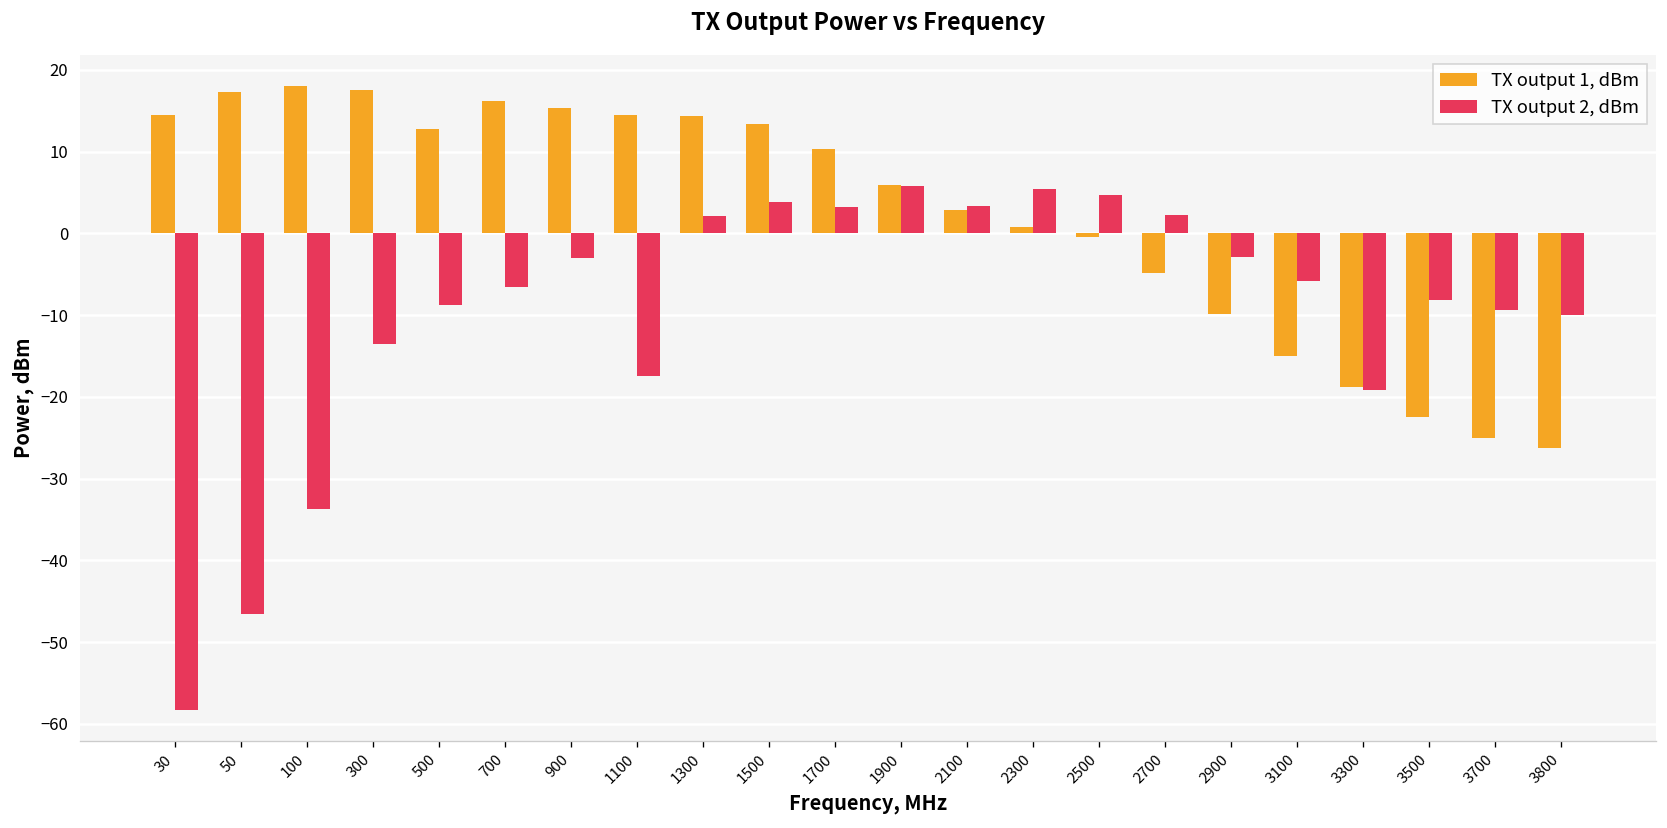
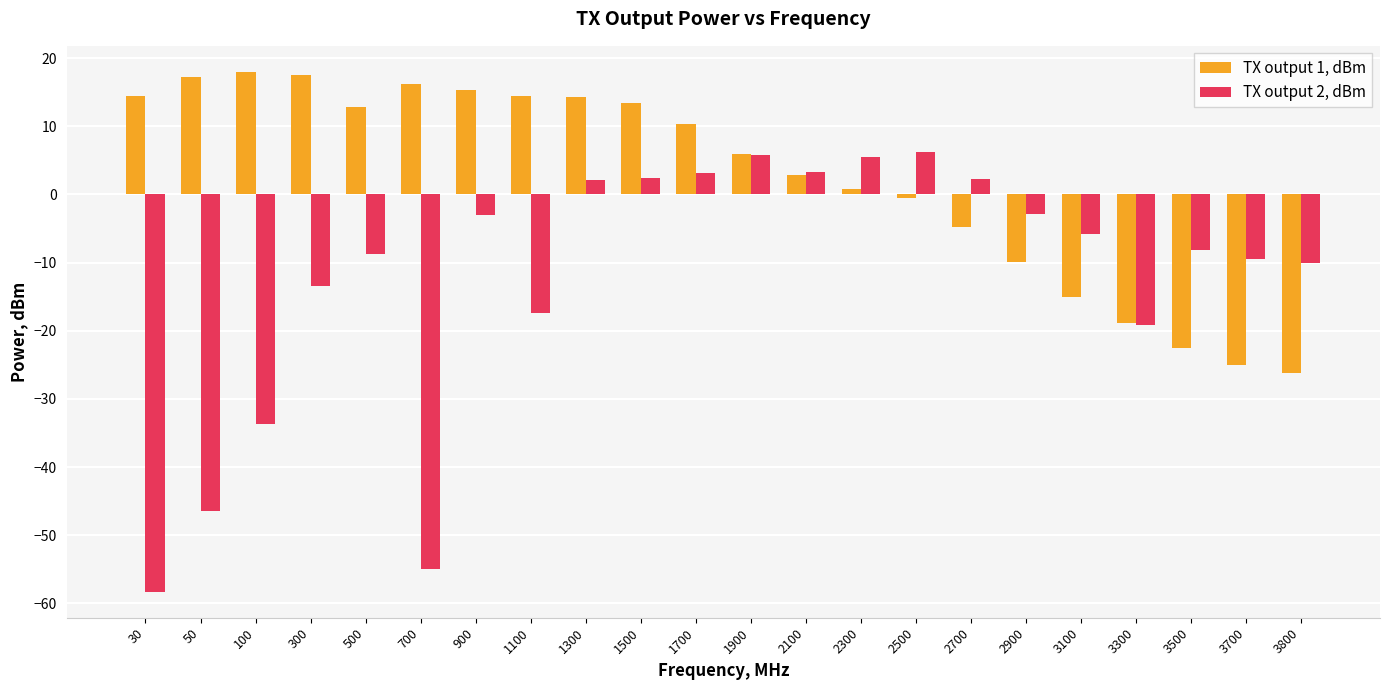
  {
    "TX output 1, dBm": {
      "30": 15,
      "50": 17,
      "100": 18,
      "300": 18,
      "500": 13,
      "700": 16,
      "900": 15,
      "1100": 15,
      "1300": 14,
      "1500": 13,
      "1700": 10,
      "1900": 6,
      "2100": 3,
      "2300": 1,
      "2500": -1,
      "2700": -5,
      "2900": -10,
      "3100": -15,
      "3300": -19,
      "3500": -23,
      "3700": -25,
      "3800": -26
    },
    "TX output 2, dBm": {
      "30": -58,
      "50": -47,
      "100": -34,
      "300": -14,
      "500": -9,
-     "700": -7,
+     "700": -55,
      "900": -3,
      "1100": -17,
      "1300": 2,
-     "1500": 4,
+     "1500": 2,
      "1700": 3,
      "1900": 6,
      "2100": 3,
      "2300": 5,
-     "2500": 5,
+     "2500": 6,
      "2700": 2,
      "2900": -3,
      "3100": -6,
      "3300": -19,
      "3500": -8,
      "3700": -9,
      "3800": -10
    }
  }
